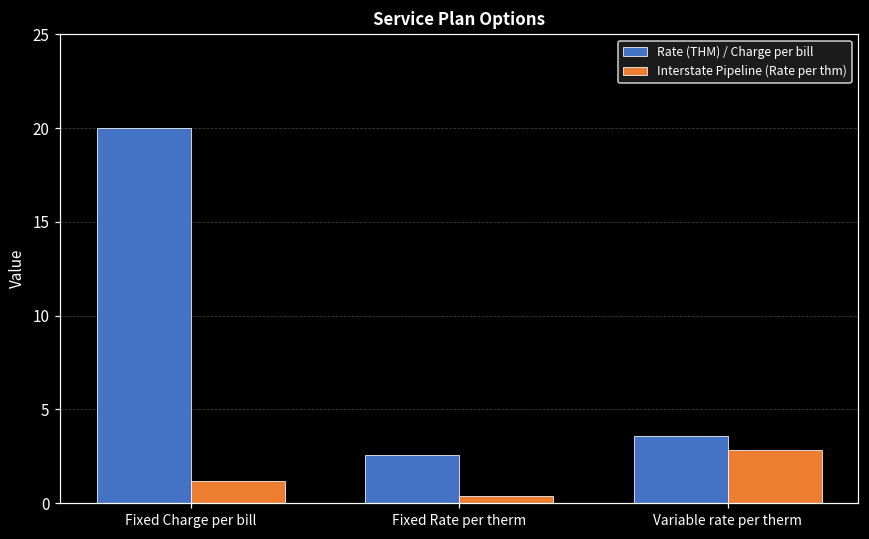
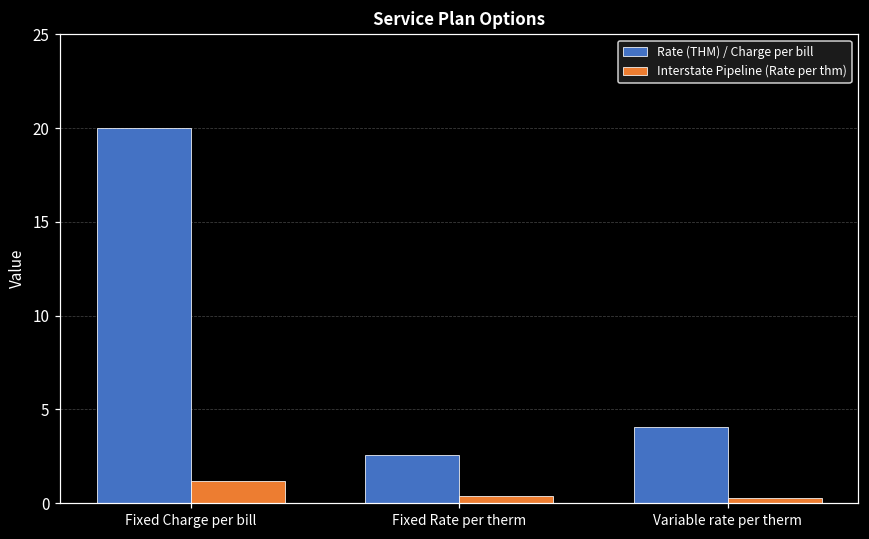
  {
    "Rate (THM) / Charge per bill": {
      "Fixed Charge per bill": 20.0,
      "Fixed Rate per therm": 2.6,
-     "Variable rate per therm": 3.6
+     "Variable rate per therm": 4.1
    },
    "Interstate Pipeline (Rate per thm)": {
      "Fixed Charge per bill": 1.2,
      "Fixed Rate per therm": 0.4,
-     "Variable rate per therm": 2.8
+     "Variable rate per therm": 0.3
    }
  }
